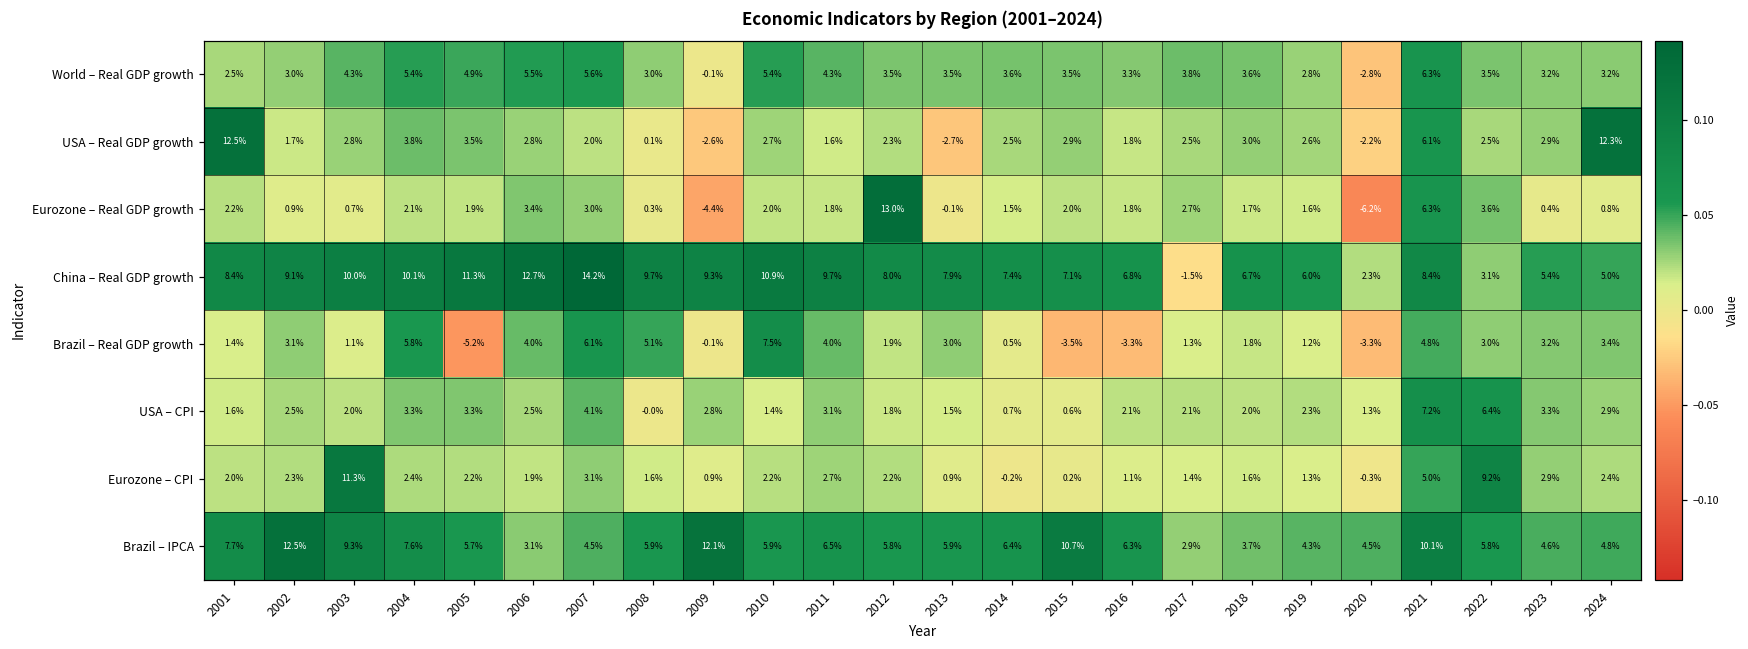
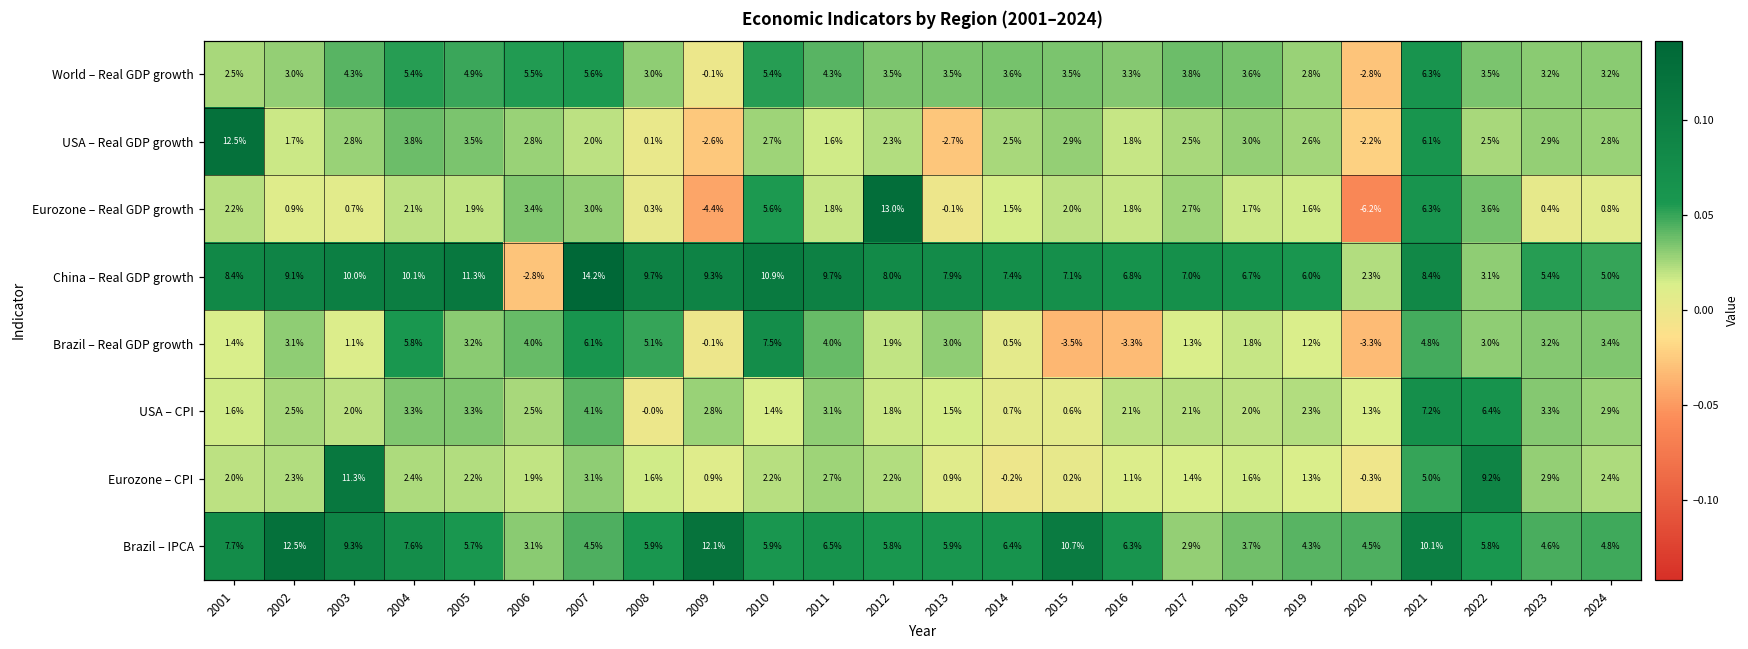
  {
    "World – Real GDP growth": {
      "2001": "2.5%",
      "2002": "3.0%",
      "2003": "4.3%",
      "2004": "5.4%",
      "2005": "4.9%",
      "2006": "5.5%",
      "2007": "5.6%",
      "2008": "3.0%",
      "2009": "-0.1%",
      "2010": "5.4%",
      "2011": "4.3%",
      "2012": "3.5%",
      "2013": "3.5%",
      "2014": "3.6%",
      "2015": "3.5%",
      "2016": "3.3%",
      "2017": "3.8%",
      "2018": "3.6%",
      "2019": "2.8%",
      "2020": "-2.8%",
      "2021": "6.3%",
      "2022": "3.5%",
      "2023": "3.2%",
      "2024": "3.2%"
    },
    "USA – Real GDP growth": {
      "2001": "12.5%",
      "2002": "1.7%",
      "2003": "2.8%",
      "2004": "3.8%",
      "2005": "3.5%",
      "2006": "2.8%",
      "2007": "2.0%",
      "2008": "0.1%",
      "2009": "-2.6%",
      "2010": "2.7%",
      "2011": "1.6%",
      "2012": "2.3%",
      "2013": "-2.7%",
      "2014": "2.5%",
      "2015": "2.9%",
      "2016": "1.8%",
      "2017": "2.5%",
      "2018": "3.0%",
      "2019": "2.6%",
      "2020": "-2.2%",
      "2021": "6.1%",
      "2022": "2.5%",
      "2023": "2.9%",
-     "2024": "12.3%"
+     "2024": "2.8%"
    },
    "Eurozone – Real GDP growth": {
      "2001": "2.2%",
      "2002": "0.9%",
      "2003": "0.7%",
      "2004": "2.1%",
      "2005": "1.9%",
      "2006": "3.4%",
      "2007": "3.0%",
      "2008": "0.3%",
      "2009": "-4.4%",
-     "2010": "2.0%",
+     "2010": "5.6%",
      "2011": "1.8%",
      "2012": "13.0%",
      "2013": "-0.1%",
      "2014": "1.5%",
      "2015": "2.0%",
      "2016": "1.8%",
      "2017": "2.7%",
      "2018": "1.7%",
      "2019": "1.6%",
      "2020": "-6.2%",
      "2021": "6.3%",
      "2022": "3.6%",
      "2023": "0.4%",
      "2024": "0.8%"
    },
    "China – Real GDP growth": {
      "2001": "8.4%",
      "2002": "9.1%",
      "2003": "10.0%",
      "2004": "10.1%",
      "2005": "11.3%",
-     "2006": "12.7%",
+     "2006": "-2.8%",
      "2007": "14.2%",
      "2008": "9.7%",
      "2009": "9.3%",
      "2010": "10.9%",
      "2011": "9.7%",
      "2012": "8.0%",
      "2013": "7.9%",
      "2014": "7.4%",
      "2015": "7.1%",
      "2016": "6.8%",
-     "2017": "-1.5%",
+     "2017": "7.0%",
      "2018": "6.7%",
      "2019": "6.0%",
      "2020": "2.3%",
      "2021": "8.4%",
      "2022": "3.1%",
      "2023": "5.4%",
      "2024": "5.0%"
    },
    "Brazil – Real GDP growth": {
      "2001": "1.4%",
      "2002": "3.1%",
      "2003": "1.1%",
      "2004": "5.8%",
-     "2005": "-5.2%",
+     "2005": "3.2%",
      "2006": "4.0%",
      "2007": "6.1%",
      "2008": "5.1%",
      "2009": "-0.1%",
      "2010": "7.5%",
      "2011": "4.0%",
      "2012": "1.9%",
      "2013": "3.0%",
      "2014": "0.5%",
      "2015": "-3.5%",
      "2016": "-3.3%",
      "2017": "1.3%",
      "2018": "1.8%",
      "2019": "1.2%",
      "2020": "-3.3%",
      "2021": "4.8%",
      "2022": "3.0%",
      "2023": "3.2%",
      "2024": "3.4%"
    },
    "USA – CPI": {
      "2001": "1.6%",
      "2002": "2.5%",
      "2003": "2.0%",
      "2004": "3.3%",
      "2005": "3.3%",
      "2006": "2.5%",
      "2007": "4.1%",
      "2008": "-0.0%",
      "2009": "2.8%",
      "2010": "1.4%",
      "2011": "3.1%",
      "2012": "1.8%",
      "2013": "1.5%",
      "2014": "0.7%",
      "2015": "0.6%",
      "2016": "2.1%",
      "2017": "2.1%",
      "2018": "2.0%",
      "2019": "2.3%",
      "2020": "1.3%",
      "2021": "7.2%",
      "2022": "6.4%",
      "2023": "3.3%",
      "2024": "2.9%"
    },
    "Eurozone – CPI": {
      "2001": "2.0%",
      "2002": "2.3%",
      "2003": "11.3%",
      "2004": "2.4%",
      "2005": "2.2%",
      "2006": "1.9%",
      "2007": "3.1%",
      "2008": "1.6%",
      "2009": "0.9%",
      "2010": "2.2%",
      "2011": "2.7%",
      "2012": "2.2%",
      "2013": "0.9%",
      "2014": "-0.2%",
      "2015": "0.2%",
      "2016": "1.1%",
      "2017": "1.4%",
      "2018": "1.6%",
      "2019": "1.3%",
      "2020": "-0.3%",
      "2021": "5.0%",
      "2022": "9.2%",
      "2023": "2.9%",
      "2024": "2.4%"
    },
    "Brazil – IPCA": {
      "2001": "7.7%",
      "2002": "12.5%",
      "2003": "9.3%",
      "2004": "7.6%",
      "2005": "5.7%",
      "2006": "3.1%",
      "2007": "4.5%",
      "2008": "5.9%",
      "2009": "12.1%",
      "2010": "5.9%",
      "2011": "6.5%",
      "2012": "5.8%",
      "2013": "5.9%",
      "2014": "6.4%",
      "2015": "10.7%",
      "2016": "6.3%",
      "2017": "2.9%",
      "2018": "3.7%",
      "2019": "4.3%",
      "2020": "4.5%",
      "2021": "10.1%",
      "2022": "5.8%",
      "2023": "4.6%",
      "2024": "4.8%"
    }
  }
